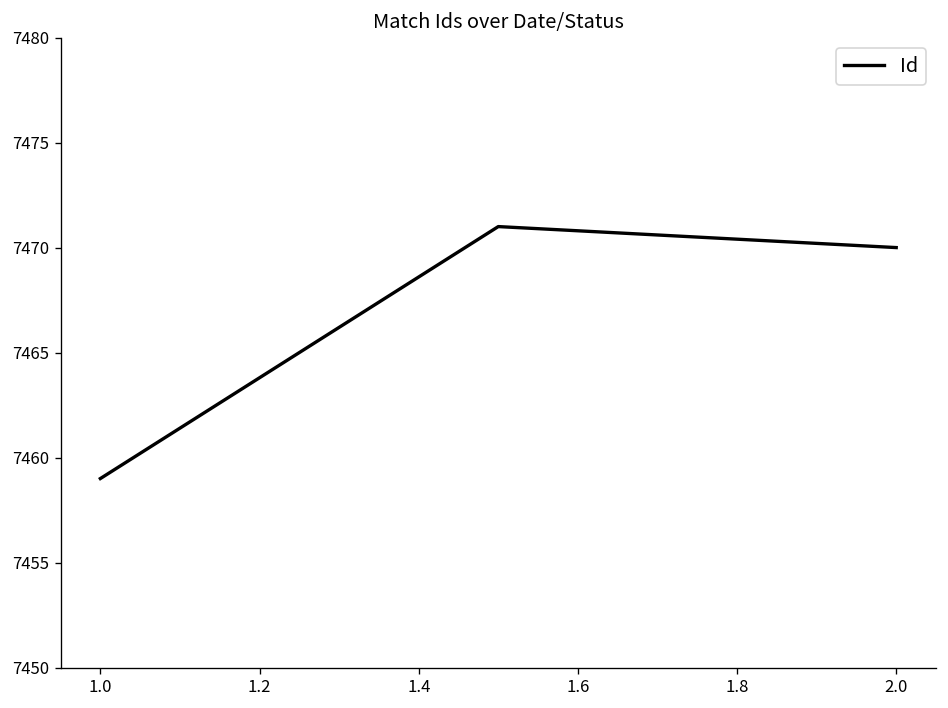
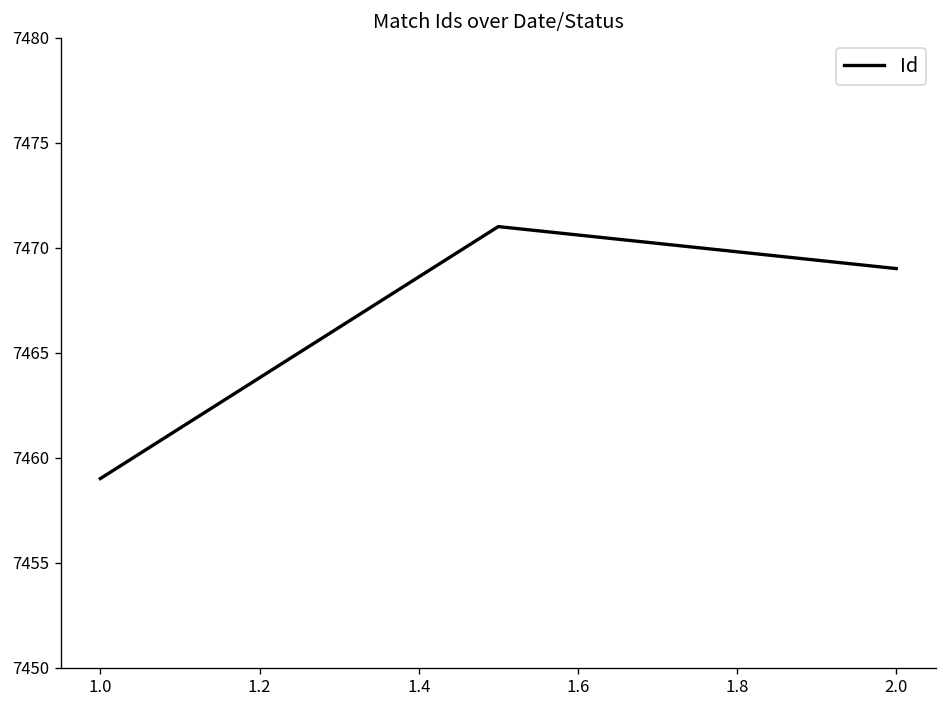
  {
    "1.0": 7459,
-   "2.0": 7470
+   "2.0": 7469
  }
